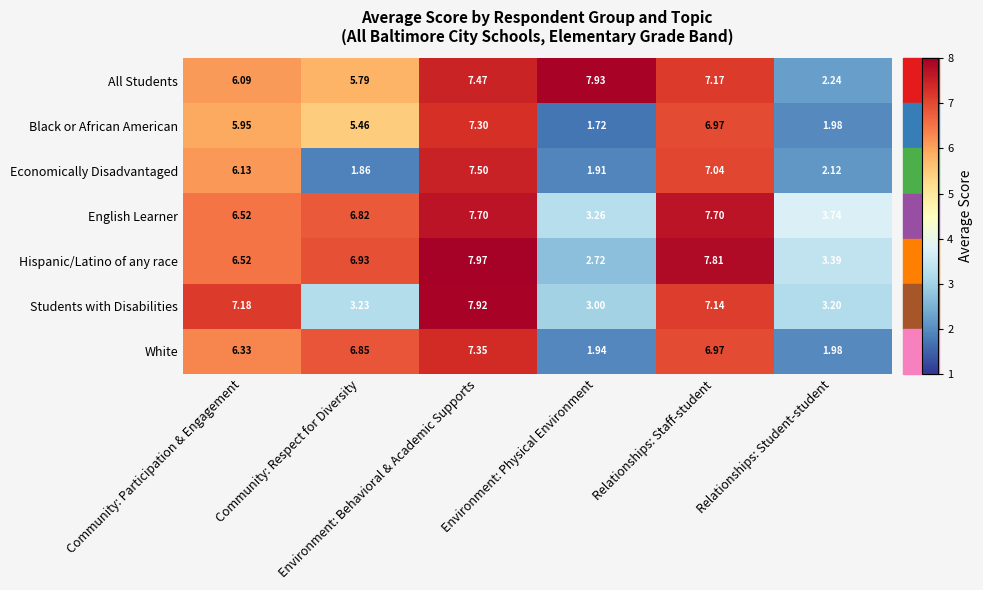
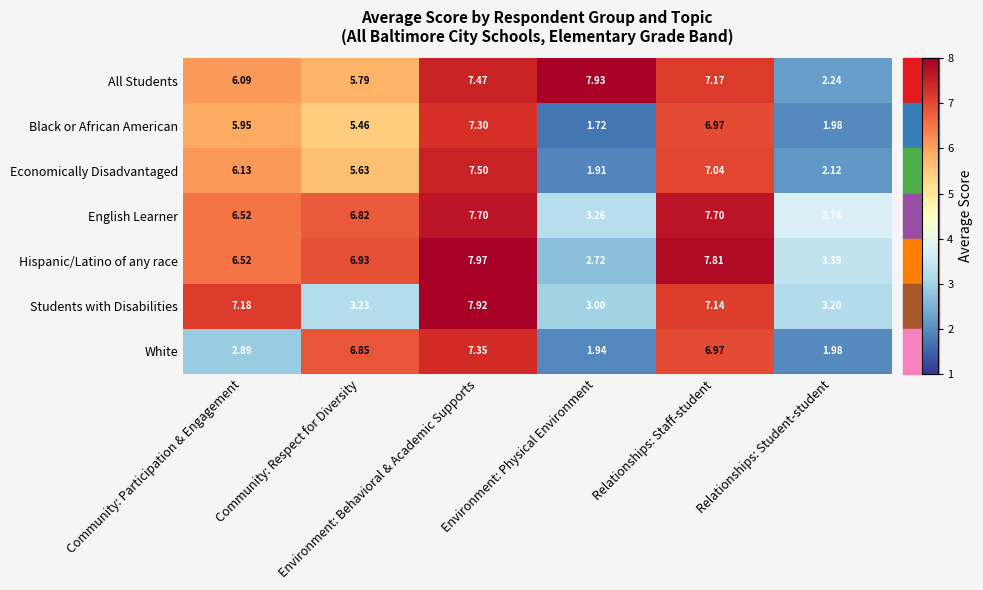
  {
    "All Students": {
      "Community: Participation & Engagement": 6.09,
      "Community: Respect for Diversity": 5.79,
      "Environment: Behavioral & Academic Supports": 7.47,
      "Environment: Physical Environment": 7.93,
      "Relationships: Staff-student": 7.17,
      "Relationships: Student-student": 2.24
    },
    "Black or African American": {
      "Community: Participation & Engagement": 5.95,
      "Community: Respect for Diversity": 5.46,
      "Environment: Behavioral & Academic Supports": 7.30,
      "Environment: Physical Environment": 1.72,
      "Relationships: Staff-student": 6.97,
      "Relationships: Student-student": 1.98
    },
    "Economically Disadvantaged": {
      "Community: Participation & Engagement": 6.13,
-     "Community: Respect for Diversity": 1.86,
+     "Community: Respect for Diversity": 5.63,
      "Environment: Behavioral & Academic Supports": 7.50,
      "Environment: Physical Environment": 1.91,
      "Relationships: Staff-student": 7.04,
      "Relationships: Student-student": 2.12
    },
    "English Learner": {
      "Community: Participation & Engagement": 6.52,
      "Community: Respect for Diversity": 6.82,
      "Environment: Behavioral & Academic Supports": 7.70,
      "Environment: Physical Environment": 3.26,
      "Relationships: Staff-student": 7.70
    },
    "Hispanic/Latino of any race": {
      "Community: Participation & Engagement": 6.52,
      "Community: Respect for Diversity": 6.93,
      "Environment: Behavioral & Academic Supports": 7.97,
      "Environment: Physical Environment": 2.72,
      "Relationships: Staff-student": 7.81,
      "Relationships: Student-student": 3.39
    },
    "Students with Disabilities": {
      "Community: Participation & Engagement": 7.18,
      "Community: Respect for Diversity": 3.23,
      "Environment: Behavioral & Academic Supports": 7.92,
      "Environment: Physical Environment": 3.00,
      "Relationships: Staff-student": 7.14,
      "Relationships: Student-student": 3.20
    },
    "White": {
-     "Community: Participation & Engagement": 6.33,
+     "Community: Participation & Engagement": 2.89,
      "Community: Respect for Diversity": 6.85,
      "Environment: Behavioral & Academic Supports": 7.35,
      "Environment: Physical Environment": 1.94,
      "Relationships: Staff-student": 6.97,
      "Relationships: Student-student": 1.98
    }
  }
